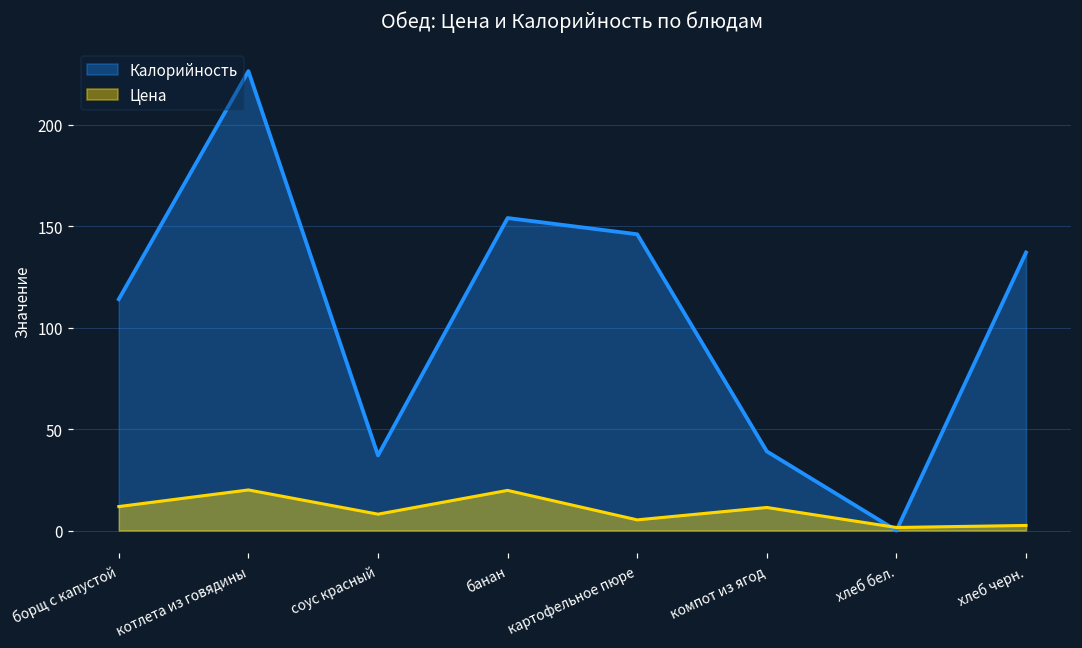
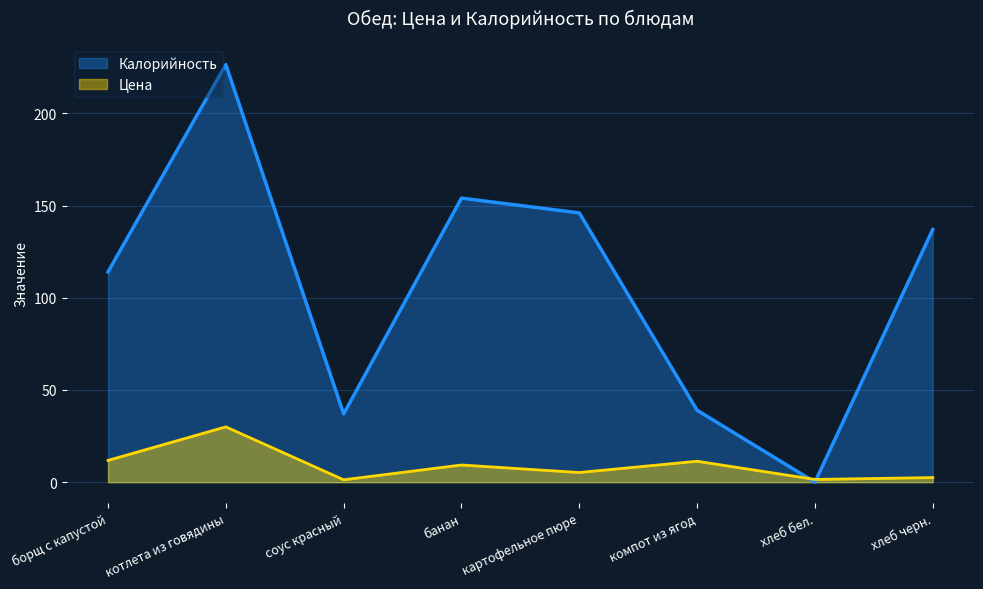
  {
    "Калорийность": {
      "борщ с капустой": 114,
      "котлета из говядины": 226,
      "соус красный": 37,
      "банан": 154,
      "картофельное пюре": 146,
      "компот из ягод": 39,
      "хлеб бел.": 0,
      "хлеб черн.": 137
    },
    "Цена": {
      "борщ с капустой": 12,
-     "котлета из говядины": 20,
-     "соус красный": 8,
-     "банан": 20,
+     "котлета из говядины": 30,
+     "соус красный": 1,
+     "банан": 9,
      "картофельное пюре": 5,
      "компот из ягод": 11,
      "хлеб бел.": 2,
      "хлеб черн.": 3
    }
  }
